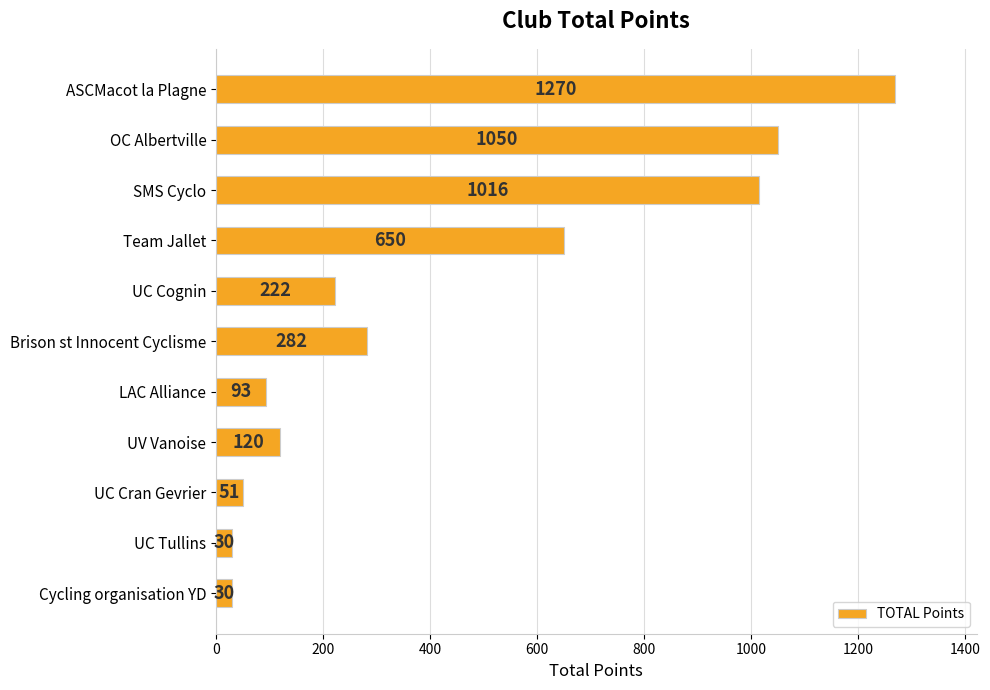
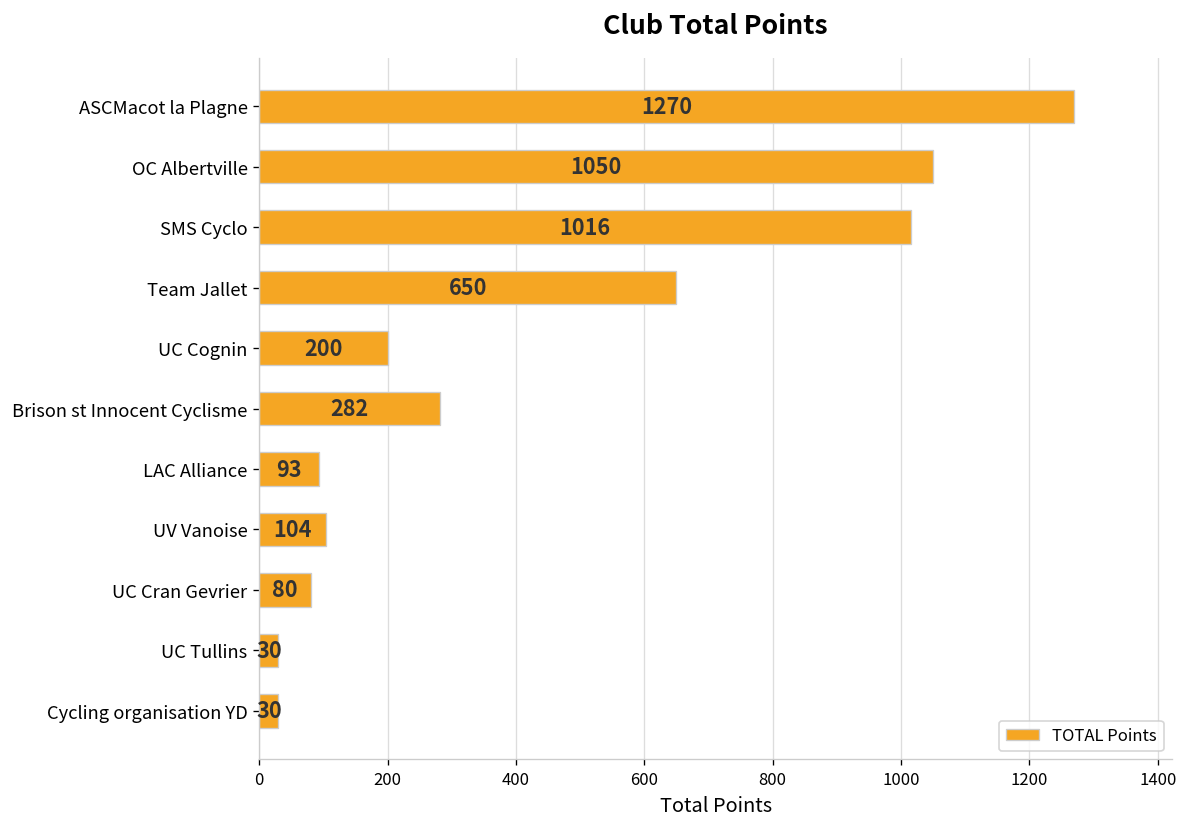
  {
    "ASCMacot la Plagne": 1270,
    "OC Albertville": 1050,
    "SMS Cyclo": 1016,
    "Team Jallet": 650,
-   "UC Cognin": 222,
+   "UC Cognin": 200,
    "Brison st Innocent Cyclisme": 282,
    "LAC Alliance": 93,
-   "UV Vanoise": 120,
-   "UC Cran Gevrier": 51,
+   "UV Vanoise": 104,
+   "UC Cran Gevrier": 80,
    "UC Tullins": 30,
    "Cycling organisation YD": 30
  }
